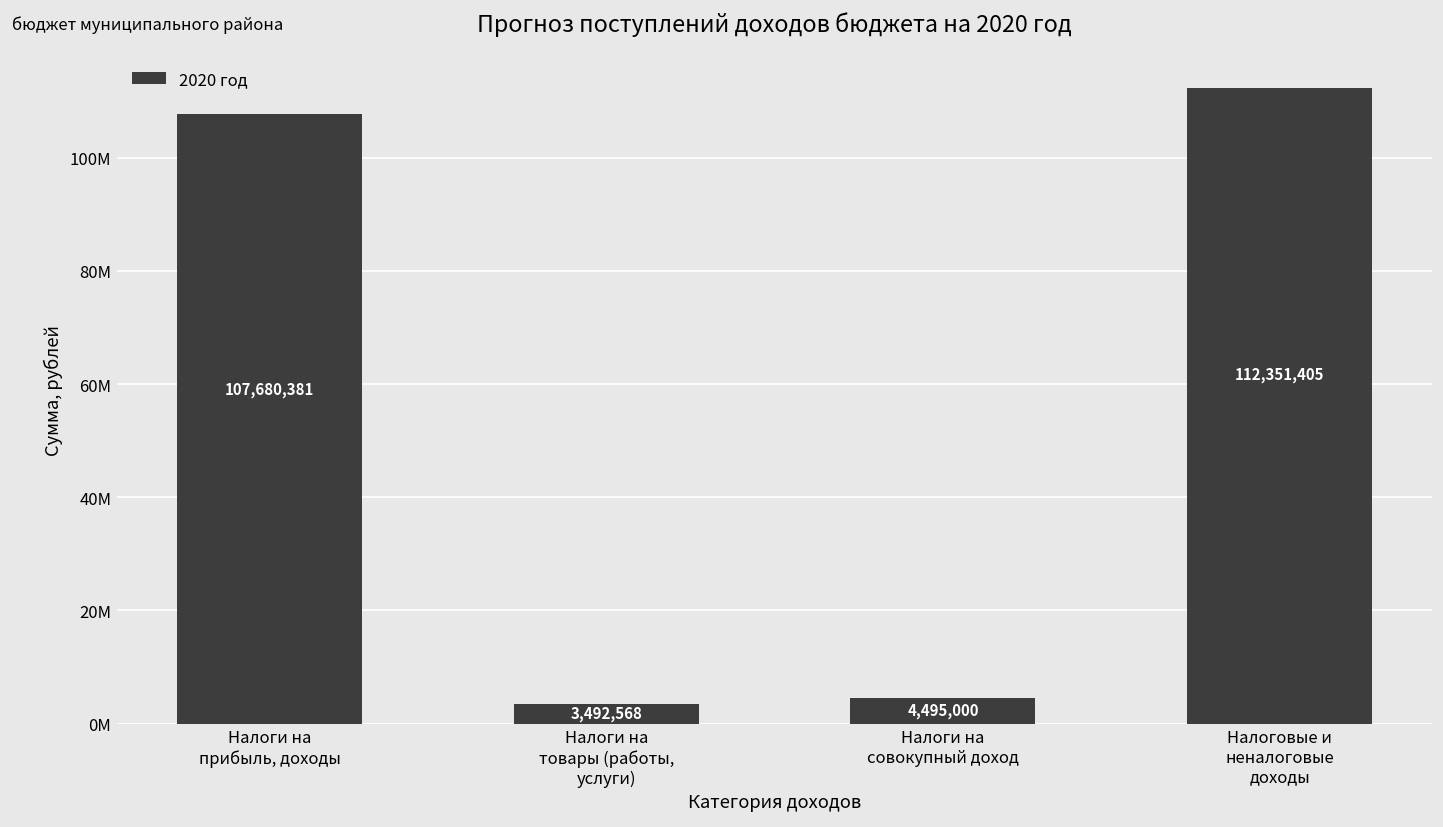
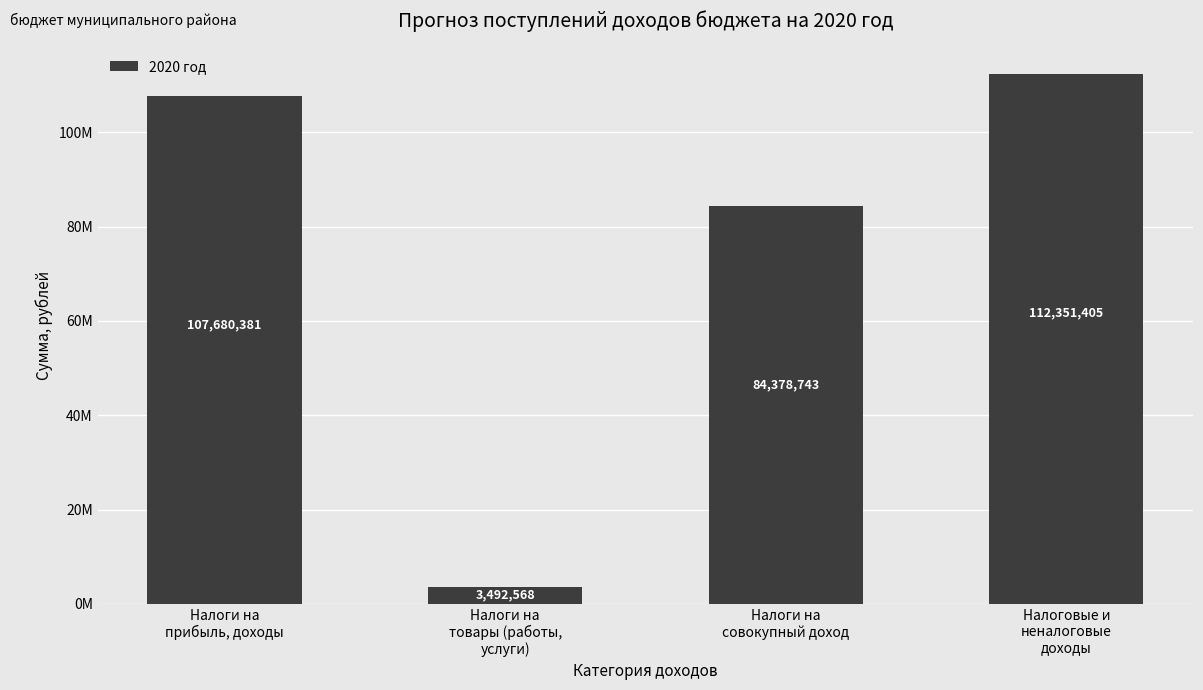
  {
    "Налоги на прибыль, доходы": "107,680,381",
    "Налоги на товары (работы, услуги)": "3,492,568",
-   "Налоги на совокупный доход": "4,495,000",
+   "Налоги на совокупный доход": "84,378,743",
    "Налоговые и неналоговые доходы": "112,351,405"
  }
